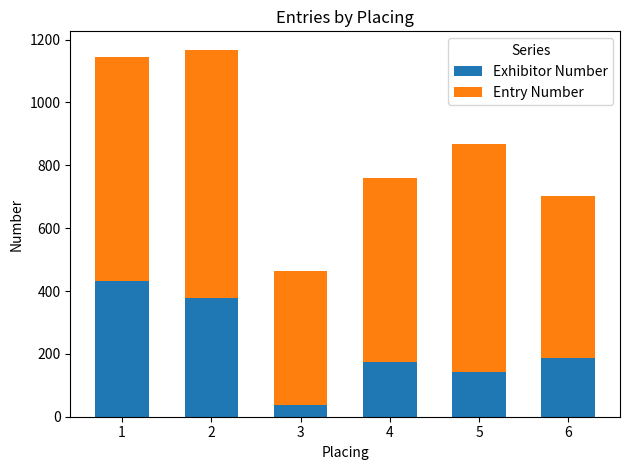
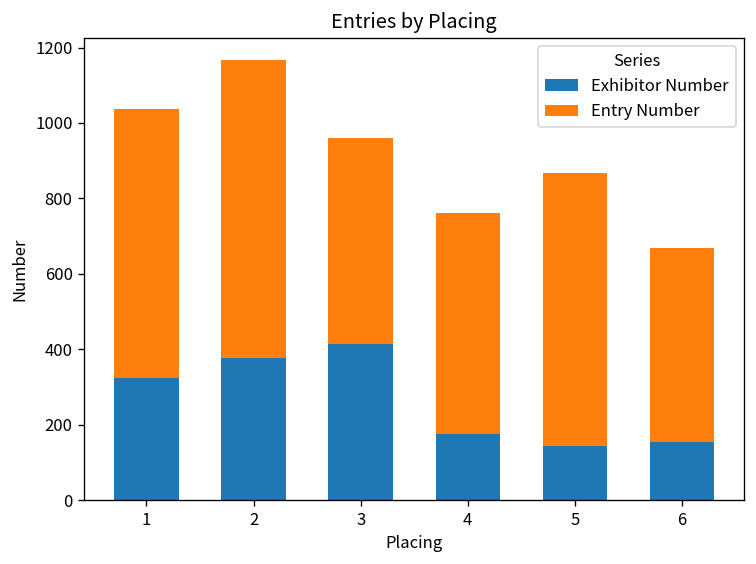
  {
    "Exhibitor Number": {
-     "1": 430,
+     "1": 330,
      "2": 380,
-     "3": 40,
+     "3": 410,
      "4": 180,
      "5": 140,
-     "6": 190
+     "6": 150
    },
    "Entry Number": {
      "1": 710,
      "2": 790,
-     "3": 430,
+     "3": 550,
      "4": 590,
      "5": 720,
      "6": 510
    }
  }
